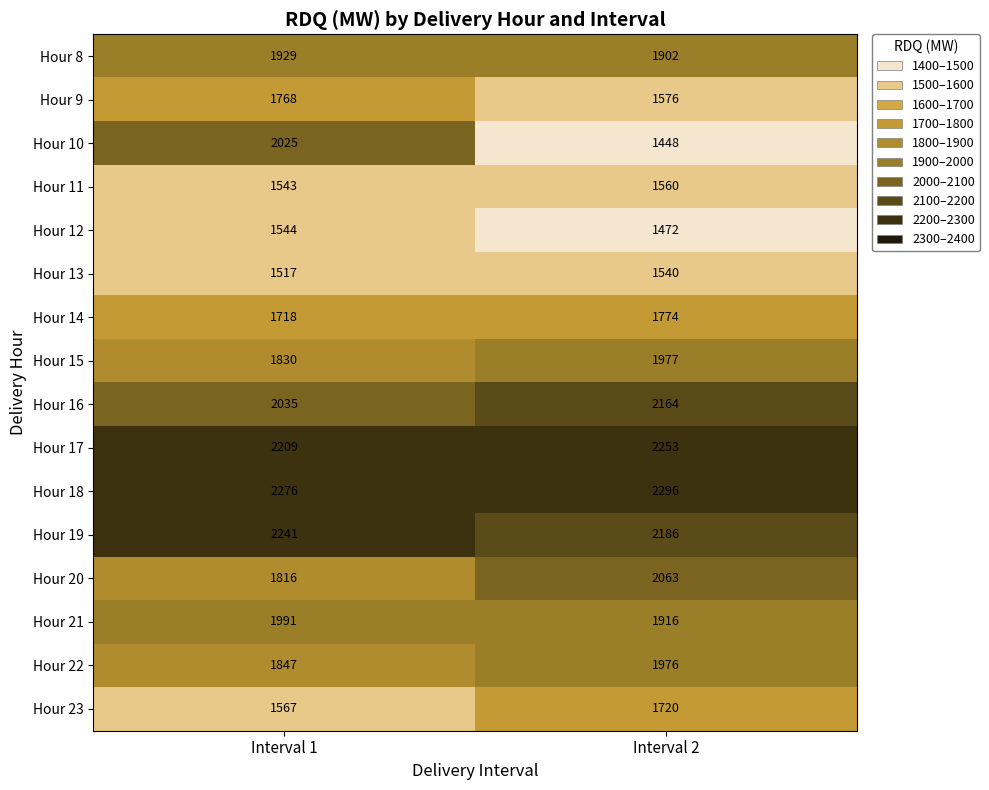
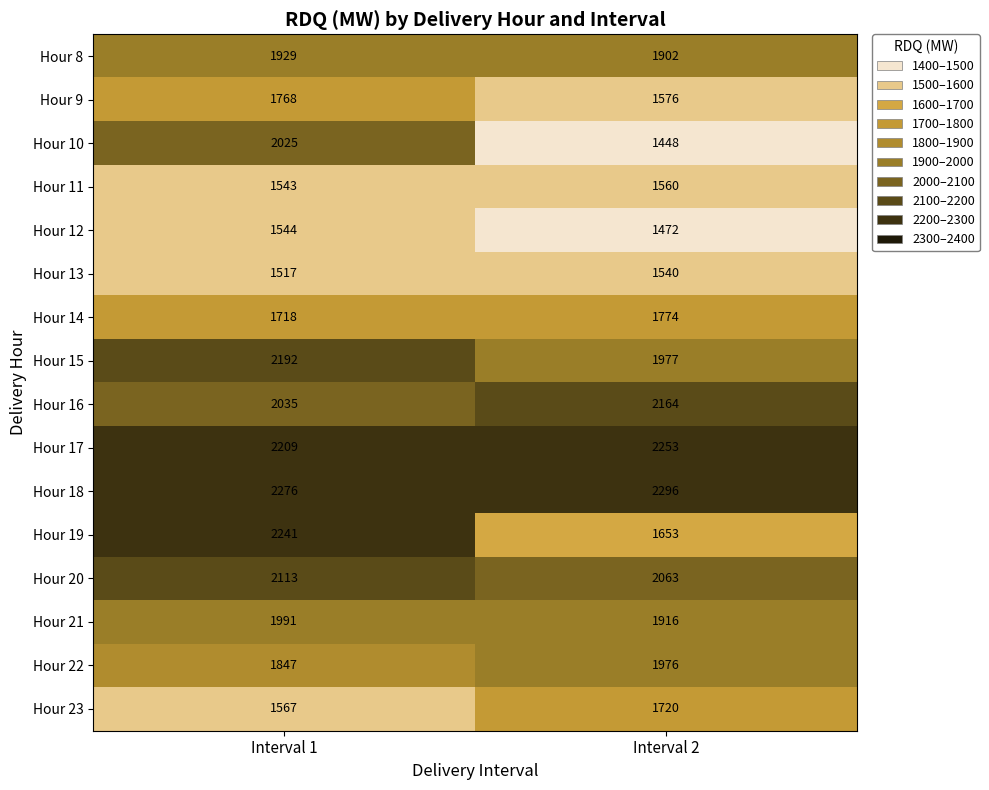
  {
    "Hour 8": {
      "Interval 1": 1929,
      "Interval 2": 1902
    },
    "Hour 9": {
      "Interval 1": 1768,
      "Interval 2": 1576
    },
    "Hour 10": {
      "Interval 1": 2025,
      "Interval 2": 1448
    },
    "Hour 11": {
      "Interval 1": 1543,
      "Interval 2": 1560
    },
    "Hour 12": {
      "Interval 1": 1544,
      "Interval 2": 1472
    },
    "Hour 13": {
      "Interval 1": 1517,
      "Interval 2": 1540
    },
    "Hour 14": {
      "Interval 1": 1718,
      "Interval 2": 1774
    },
    "Hour 15": {
-     "Interval 1": 1830,
+     "Interval 1": 2192,
      "Interval 2": 1977
    },
    "Hour 16": {
      "Interval 1": 2035,
      "Interval 2": 2164
    },
    "Hour 17": {
      "Interval 1": 2209,
      "Interval 2": 2253
    },
    "Hour 18": {
      "Interval 1": 2276,
      "Interval 2": 2296
    },
    "Hour 19": {
      "Interval 1": 2241,
-     "Interval 2": 2186
+     "Interval 2": 1653
    },
    "Hour 20": {
-     "Interval 1": 1816,
+     "Interval 1": 2113,
      "Interval 2": 2063
    },
    "Hour 21": {
      "Interval 1": 1991,
      "Interval 2": 1916
    },
    "Hour 22": {
      "Interval 1": 1847,
      "Interval 2": 1976
    },
    "Hour 23": {
      "Interval 1": 1567,
      "Interval 2": 1720
    }
  }
